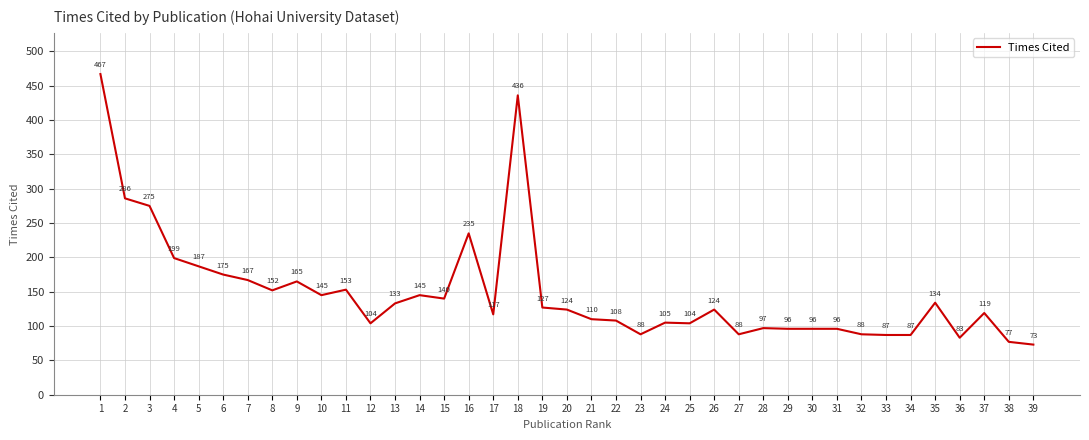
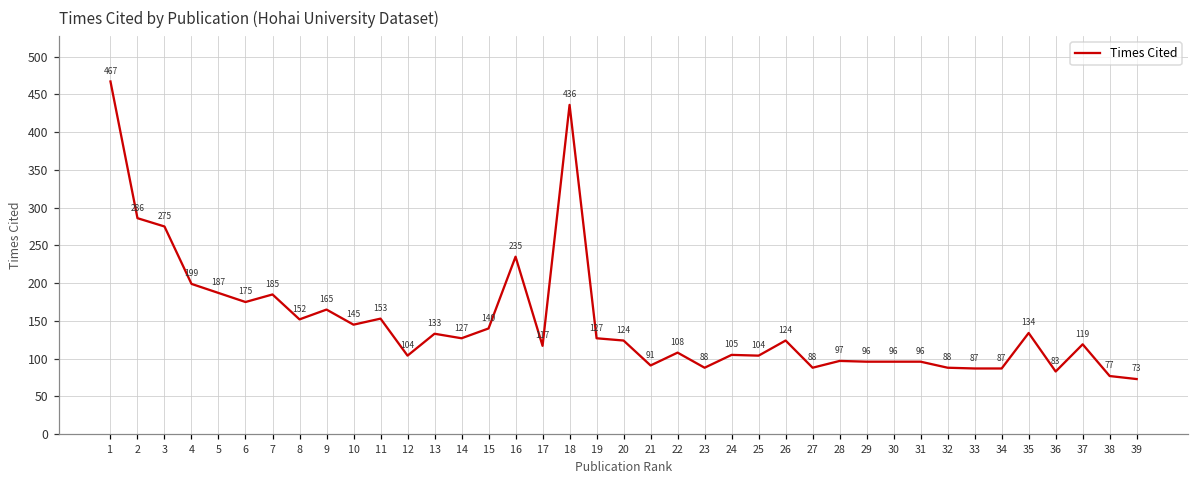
  {
    "1": 467,
    "2": 286,
    "3": 275,
    "4": 199,
    "5": 187,
    "6": 175,
-   "7": 167,
+   "7": 185,
    "8": 152,
    "9": 165,
    "10": 145,
    "11": 153,
    "12": 104,
    "13": 133,
-   "14": 145,
+   "14": 127,
    "15": 140,
    "16": 235,
    "17": 117,
    "18": 436,
    "19": 127,
    "20": 124,
-   "21": 110,
+   "21": 91,
    "22": 108,
    "23": 88,
    "24": 105,
    "25": 104,
    "26": 124,
    "27": 88,
    "28": 97,
    "29": 96,
    "30": 96,
    "31": 96,
    "32": 88,
    "33": 87,
    "34": 87,
    "35": 134,
    "36": 83,
    "37": 119,
    "38": 77,
    "39": 73
  }
